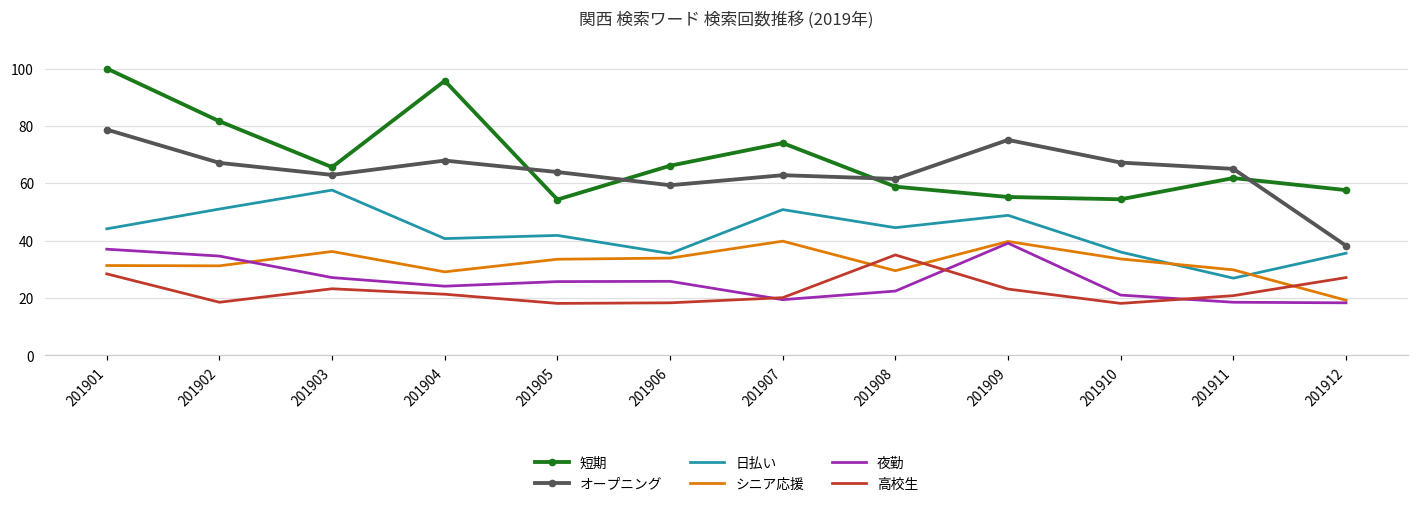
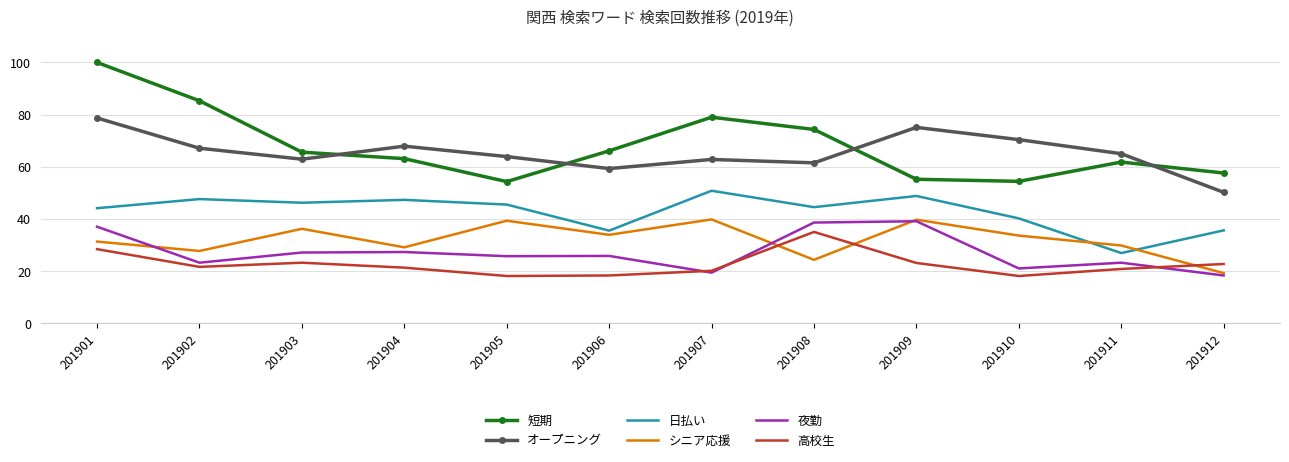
  {
    "短期": {
      "201901": 100,
-     "201902": 82,
+     "201902": 85,
      "201903": 66,
-     "201904": 96,
+     "201904": 63,
      "201905": 54,
      "201906": 66,
-     "201907": 74,
-     "201908": 59,
+     "201907": 79,
+     "201908": 74,
      "201909": 55,
      "201910": 54,
      "201911": 62,
      "201912": 58
    },
    "オープニング": {
      "201901": 79,
      "201902": 67,
      "201903": 63,
      "201904": 68,
      "201905": 64,
      "201906": 59,
      "201907": 63,
      "201908": 62,
      "201909": 75,
-     "201910": 67,
+     "201910": 70,
      "201911": 65,
-     "201912": 38
+     "201912": 50
    },
    "日払い": {
      "201901": 44,
-     "201902": 51,
-     "201903": 58,
-     "201904": 41,
-     "201905": 42,
+     "201902": 48,
+     "201903": 46,
+     "201904": 47,
+     "201905": 46,
      "201906": 36,
      "201907": 51,
      "201908": 45,
      "201909": 49,
-     "201910": 36,
+     "201910": 40,
      "201911": 27,
      "201912": 36
    },
    "シニア応援": {
      "201901": 31,
-     "201902": 31,
+     "201902": 28,
      "201903": 36,
      "201904": 29,
-     "201905": 34,
+     "201905": 39,
      "201906": 34,
      "201907": 40,
-     "201908": 30,
+     "201908": 24,
      "201910": 34,
      "201911": 30
    },
    "夜勤": {
      "201901": 37,
-     "201902": 35,
+     "201902": 23,
      "201903": 27,
-     "201904": 24,
+     "201904": 27,
      "201905": 26,
      "201906": 26,
-     "201908": 22,
+     "201908": 39,
      "201910": 21,
-     "201911": 19
+     "201911": 23
    },
    "高校生": {
      "201901": 28,
-     "201902": 19,
+     "201902": 22,
      "201903": 23,
      "201904": 21,
      "201905": 18,
      "201906": 18,
      "201908": 35,
      "201909": 23,
      "201910": 18,
      "201911": 21,
-     "201912": 27
+     "201912": 23
    }
  }
